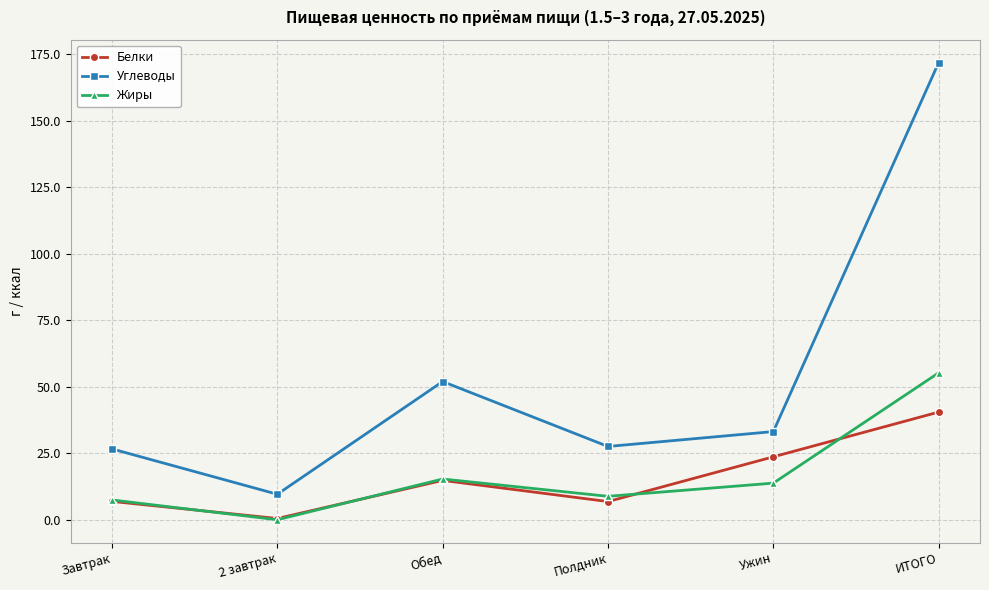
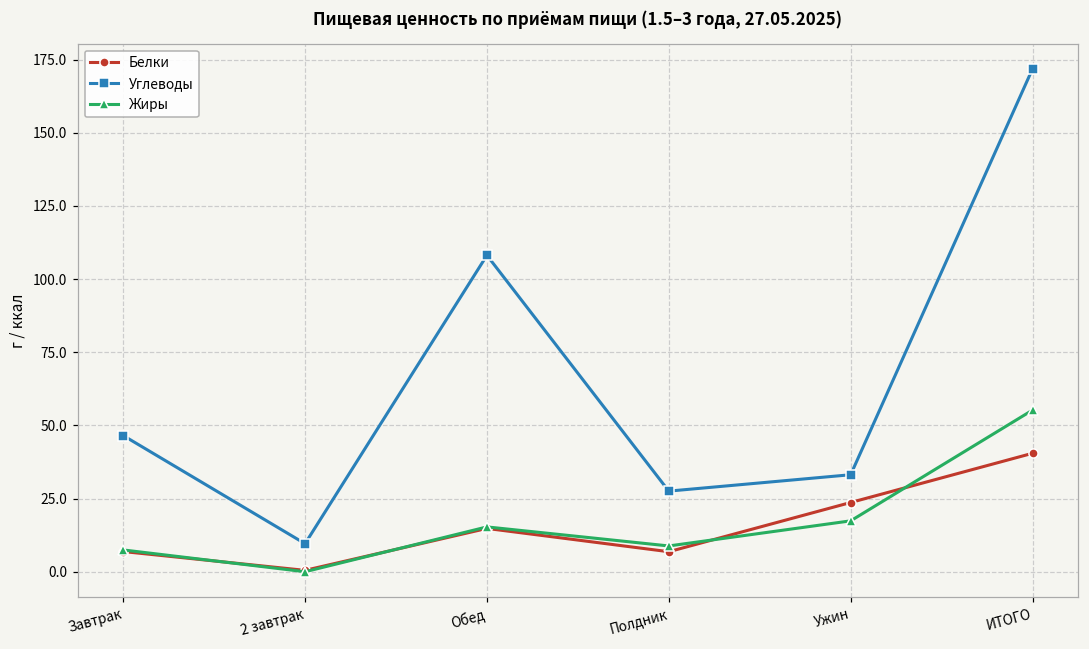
  {
    "Белки": {
      "Полдник": 7,
      "Ужин": 24,
      "ИТОГО": 40
    },
    "Углеводы": {
-     "Завтрак": 27,
+     "Завтрак": 47,
      "2 завтрак": 10,
-     "Обед": 52,
+     "Обед": 108,
      "Полдник": 28,
      "Ужин": 33,
      "ИТОГО": 172
    },
    "Жиры": {
      "Полдник": 9,
-     "Ужин": 14,
+     "Ужин": 17,
      "ИТОГО": 55
    }
  }
